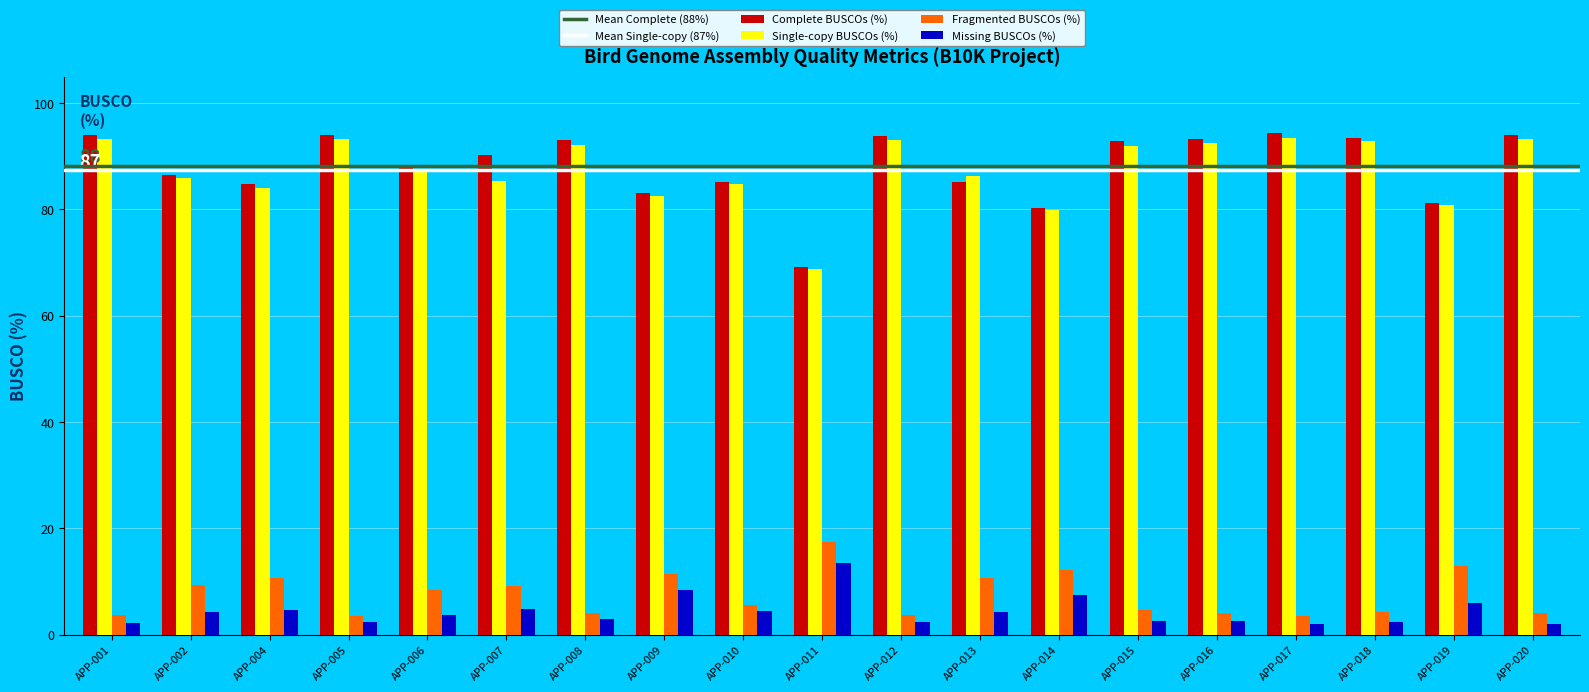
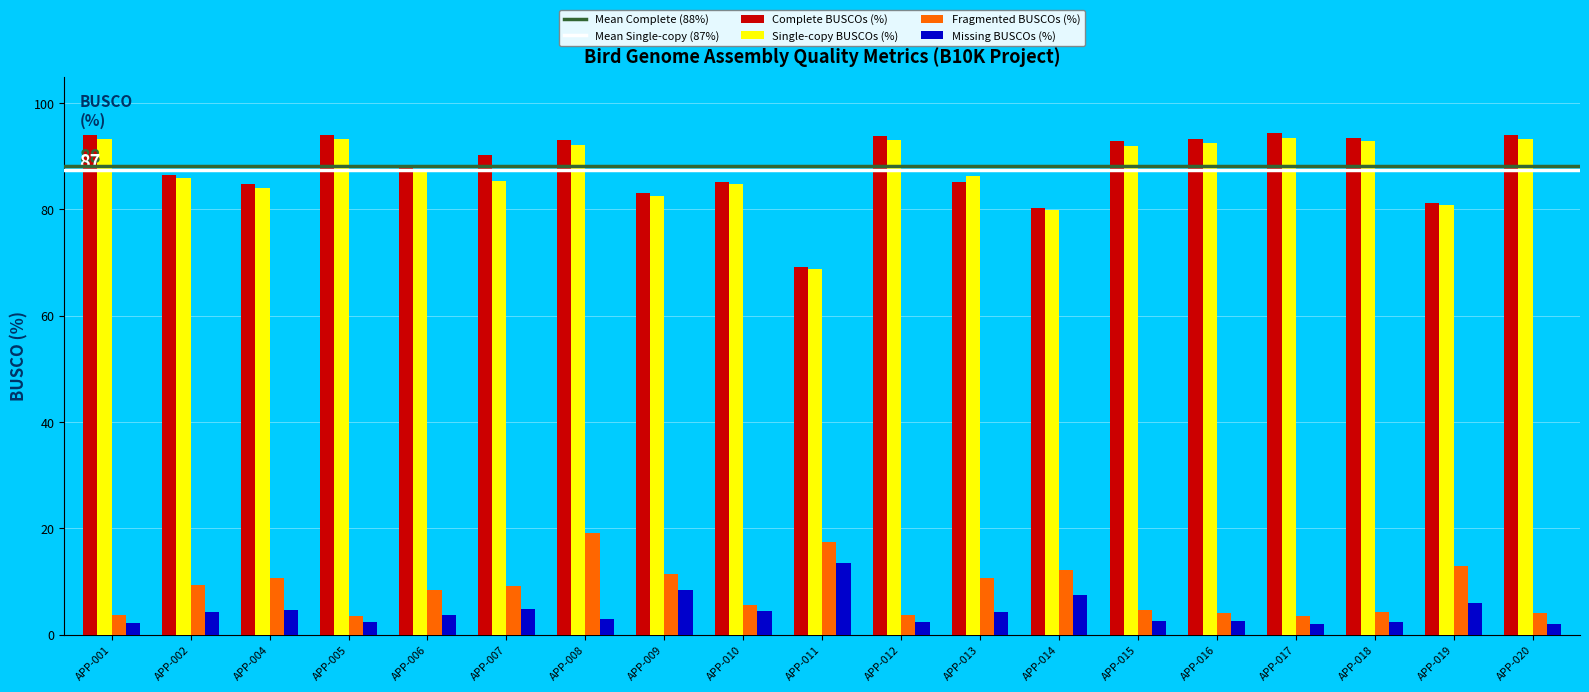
  {
    "Complete BUSCOs (%)": {
      "APP-002": 87,
      "APP-004": 85,
      "APP-005": 94,
      "APP-006": 88,
      "APP-007": 90,
      "APP-008": 93,
      "APP-009": 83,
      "APP-010": 85,
      "APP-011": 69,
      "APP-012": 94,
      "APP-013": 85,
      "APP-014": 80,
      "APP-015": 93,
      "APP-016": 93,
      "APP-017": 94,
      "APP-018": 93,
      "APP-019": 81,
      "APP-020": 94
    },
    "Single-copy BUSCOs (%)": {
      "APP-001": 93,
      "APP-002": 86,
      "APP-004": 84,
      "APP-005": 93,
      "APP-006": 87,
      "APP-007": 85,
      "APP-008": 92,
      "APP-009": 83,
      "APP-010": 85,
      "APP-011": 69,
      "APP-012": 93,
      "APP-013": 86,
      "APP-014": 80,
      "APP-015": 92,
      "APP-016": 92,
      "APP-017": 94,
      "APP-018": 93,
      "APP-019": 81,
      "APP-020": 93
    },
    "Fragmented BUSCOs (%)": {
      "APP-001": 4,
      "APP-002": 9,
      "APP-004": 11,
      "APP-005": 4,
      "APP-006": 8,
      "APP-007": 9,
-     "APP-008": 4,
+     "APP-008": 19,
      "APP-009": 12,
      "APP-010": 6,
      "APP-011": 18,
      "APP-012": 4,
      "APP-013": 11,
      "APP-014": 12,
      "APP-015": 5,
      "APP-016": 4,
      "APP-017": 4,
      "APP-018": 4,
      "APP-019": 13,
      "APP-020": 4
    },
    "Missing BUSCOs (%)": {
      "APP-001": 2,
      "APP-002": 4,
      "APP-004": 5,
      "APP-005": 2,
      "APP-006": 4,
      "APP-007": 5,
      "APP-008": 3,
      "APP-009": 8,
      "APP-010": 4,
      "APP-011": 13,
      "APP-012": 2,
      "APP-013": 4,
      "APP-014": 8,
      "APP-015": 3,
      "APP-016": 3,
      "APP-017": 2,
      "APP-018": 2,
      "APP-019": 6,
      "APP-020": 2
    }
  }
